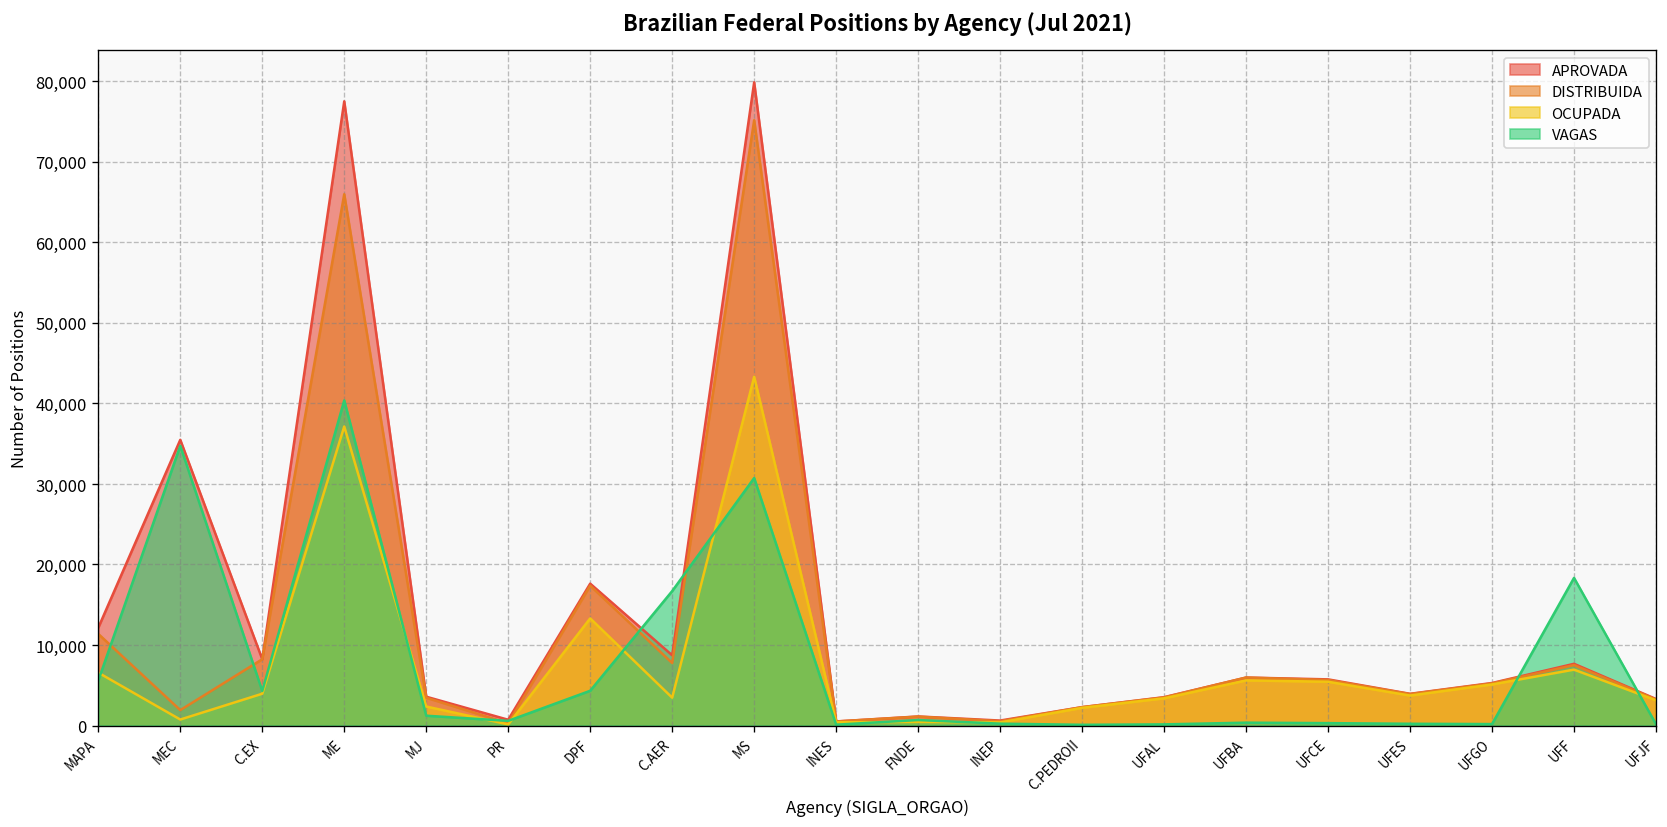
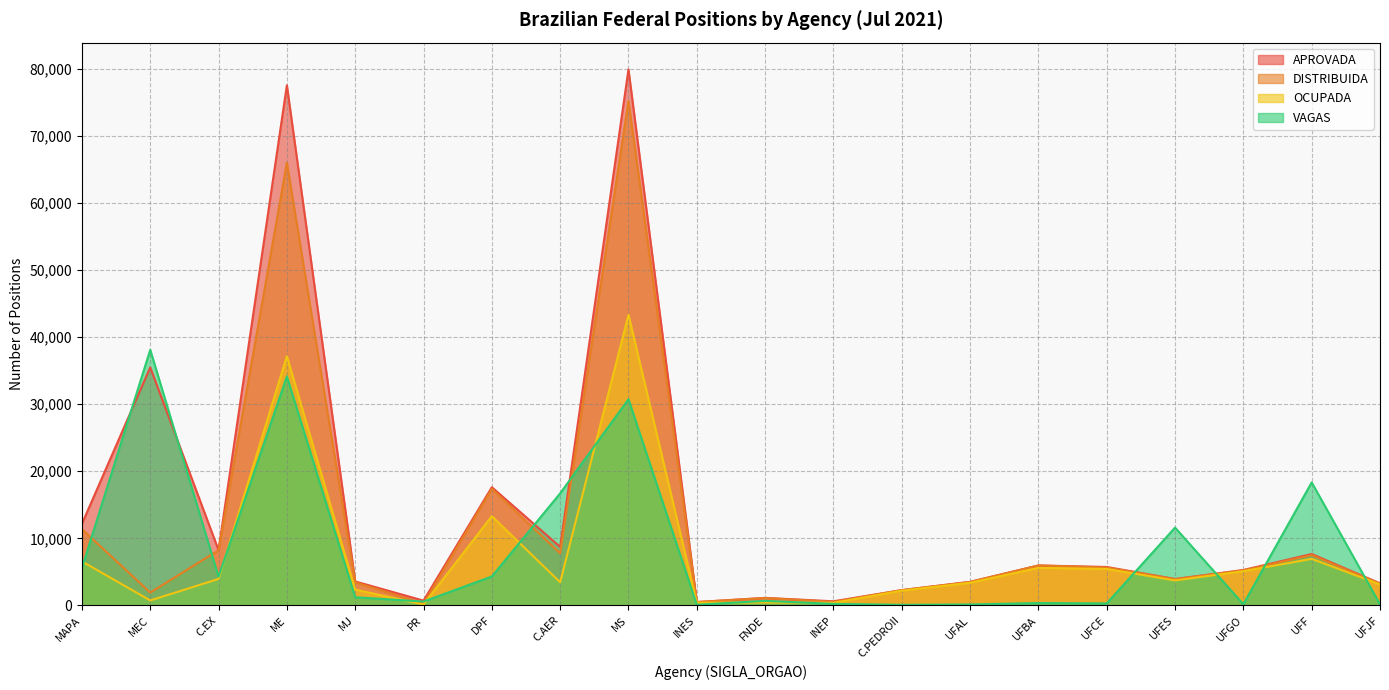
  {
    "OCUPADA": {
      "MAPA": "7,000",
      "MEC": "1,000",
      "ME": "37,000",
      "MJ": "2,000",
      "DPF": "13,000",
      "C.AER": "3,000",
      "MS": "43,000",
      "UFF": "7,000"
    },
    "VAGAS": {
      "MAPA": "6,000",
-     "MEC": "35,000",
-     "ME": "40,000",
+     "MEC": "38,000",
+     "ME": "34,000",
      "MJ": "1,000",
      "DPF": "4,000",
      "C.AER": "17,000",
      "MS": "31,000",
      "C.PEDROII": "0",
      "UFAL": "0",
      "UFBA": "0",
      "UFCE": "0",
-     "UFES": "0",
+     "UFES": "12,000",
      "UFGO": "0",
      "UFF": "18,000",
      "UFJF": "0"
    }
  }
